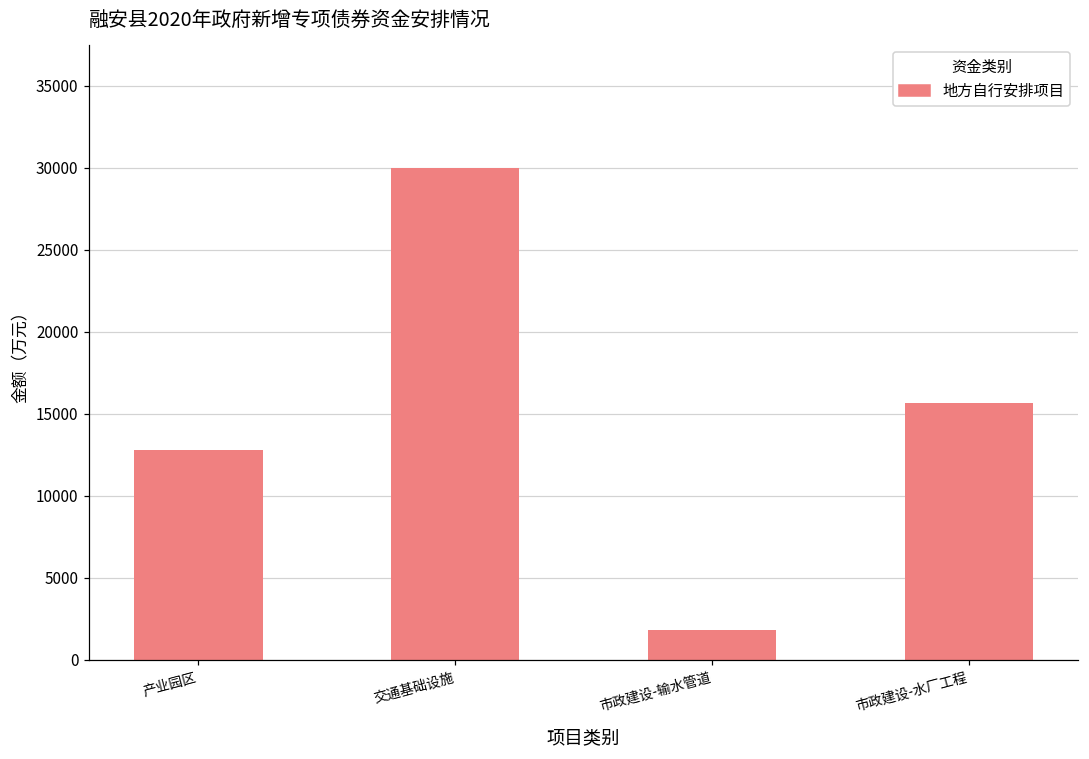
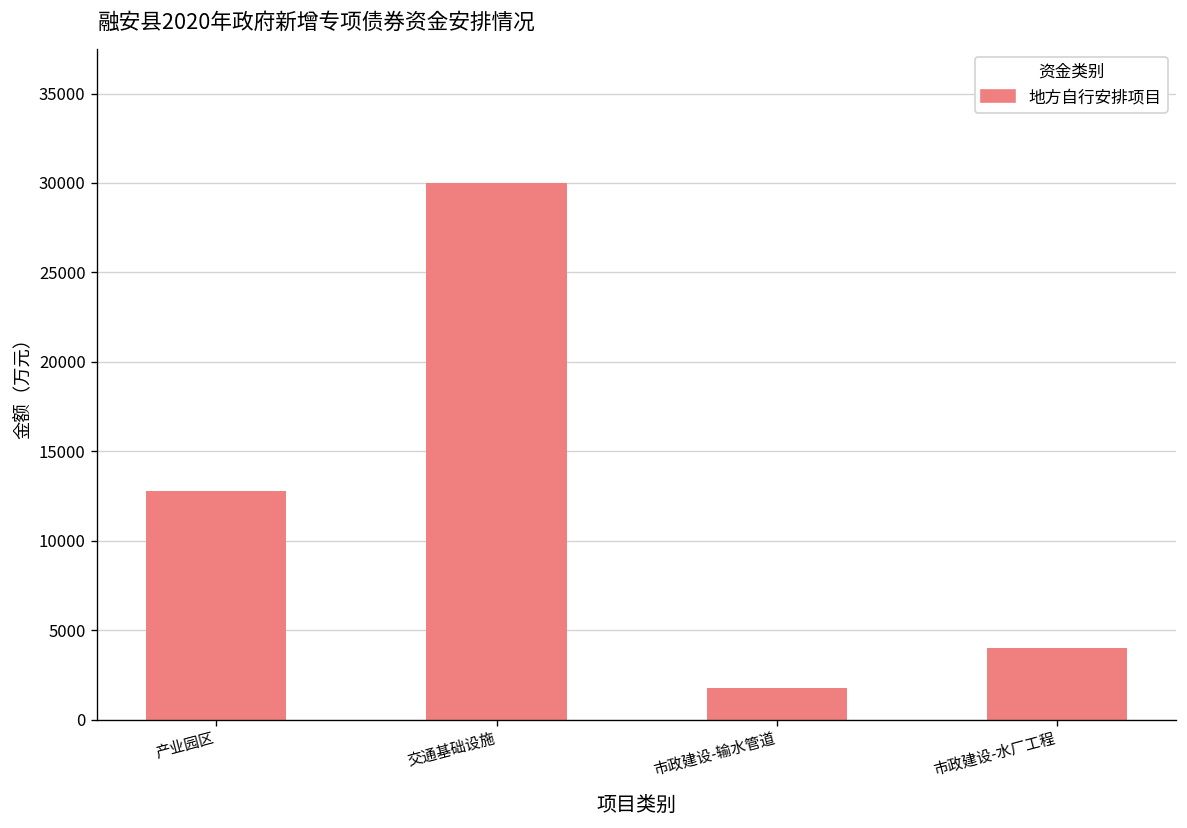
  {
    "产业园区": 12800,
    "交通基础设施": 30000,
    "市政建设-输水管道": 1800,
-   "市政建设-水厂工程": 15600
+   "市政建设-水厂工程": 4000
  }
